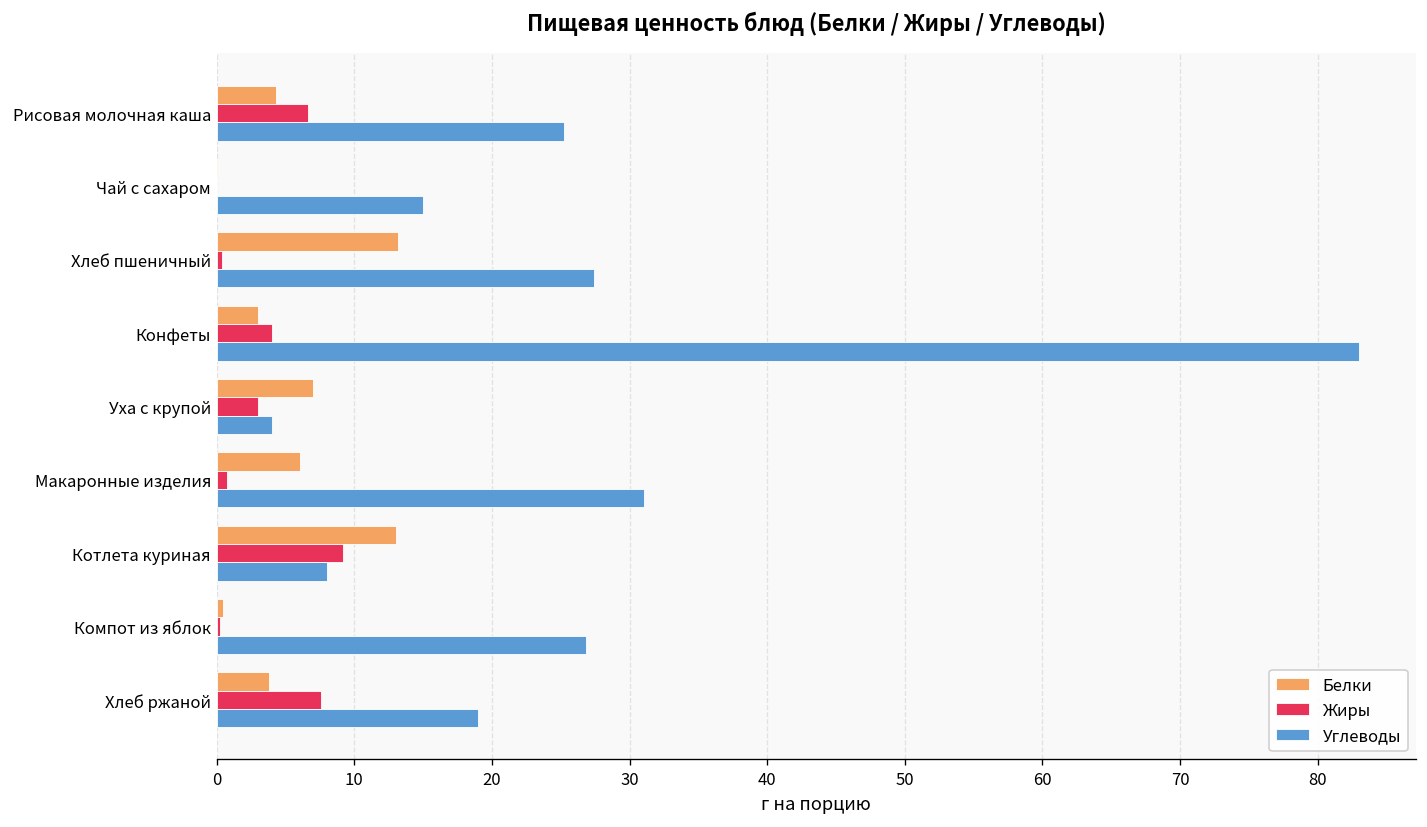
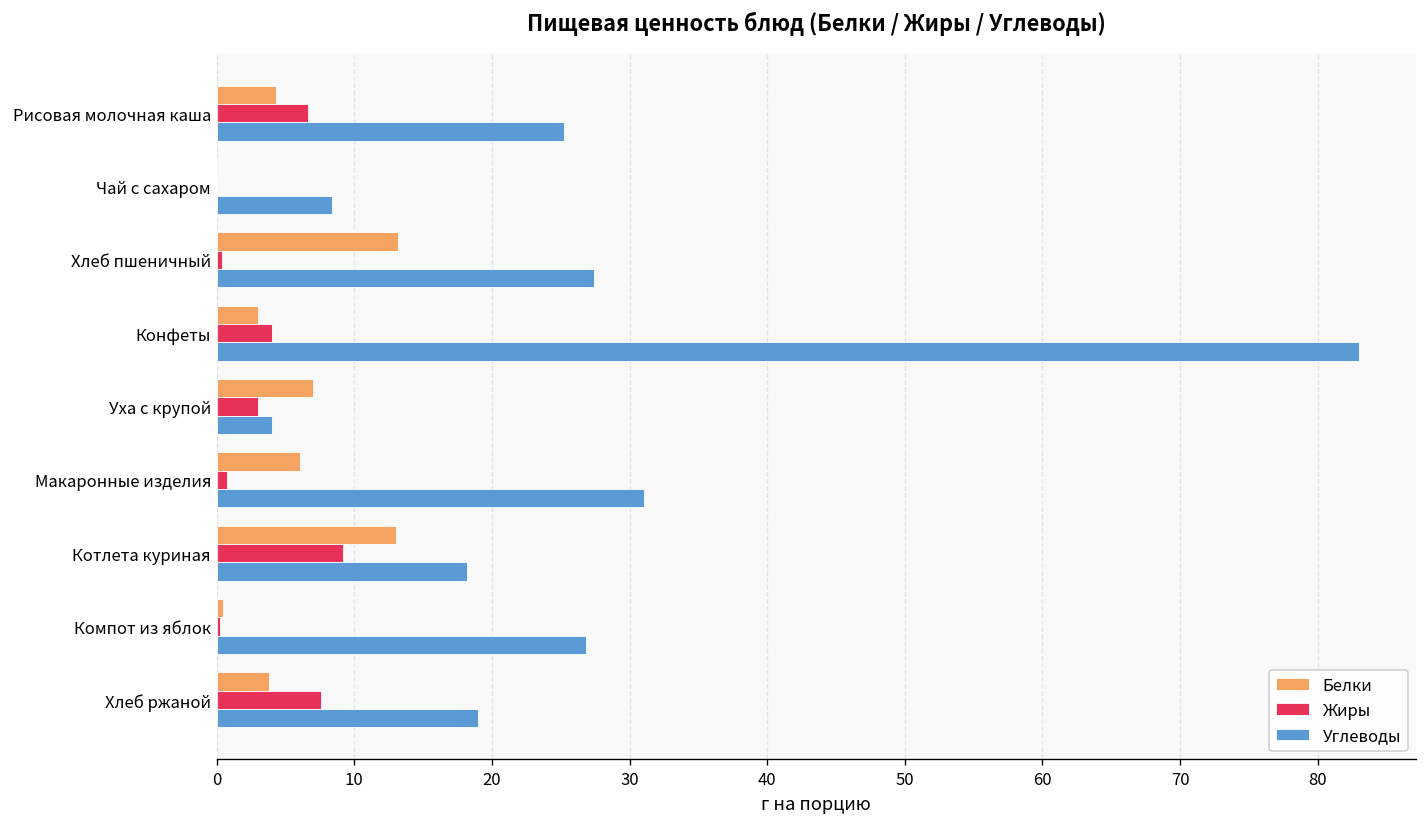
  {
    "Белки": {
      "Рисовая молочная каша": 4.3,
      "Хлеб пшеничный": 13.2,
      "Конфеты": 3.0,
      "Уха с крупой": 7.0,
      "Макаронные изделия": 6.1,
      "Котлета куриная": 13.0,
      "Компот из яблок": 0.5,
      "Хлеб ржаной": 3.8
    },
    "Жиры": {
      "Рисовая молочная каша": 6.6,
      "Чай с сахаром": 0.0,
      "Хлеб пшеничный": 0.4,
      "Конфеты": 4.0,
      "Уха с крупой": 3.0,
      "Макаронные изделия": 0.7,
      "Котлета куриная": 9.2,
      "Компот из яблок": 0.3,
      "Хлеб ржаной": 7.6
    },
    "Углеводы": {
      "Рисовая молочная каша": 25.2,
-     "Чай с сахаром": 15.0,
+     "Чай с сахаром": 8.4,
      "Хлеб пшеничный": 27.4,
      "Конфеты": 83.0,
      "Уха с крупой": 4.0,
      "Макаронные изделия": 31.0,
-     "Котлета куриная": 8.0,
+     "Котлета куриная": 18.2,
      "Компот из яблок": 26.8,
      "Хлеб ржаной": 19.0
    }
  }
